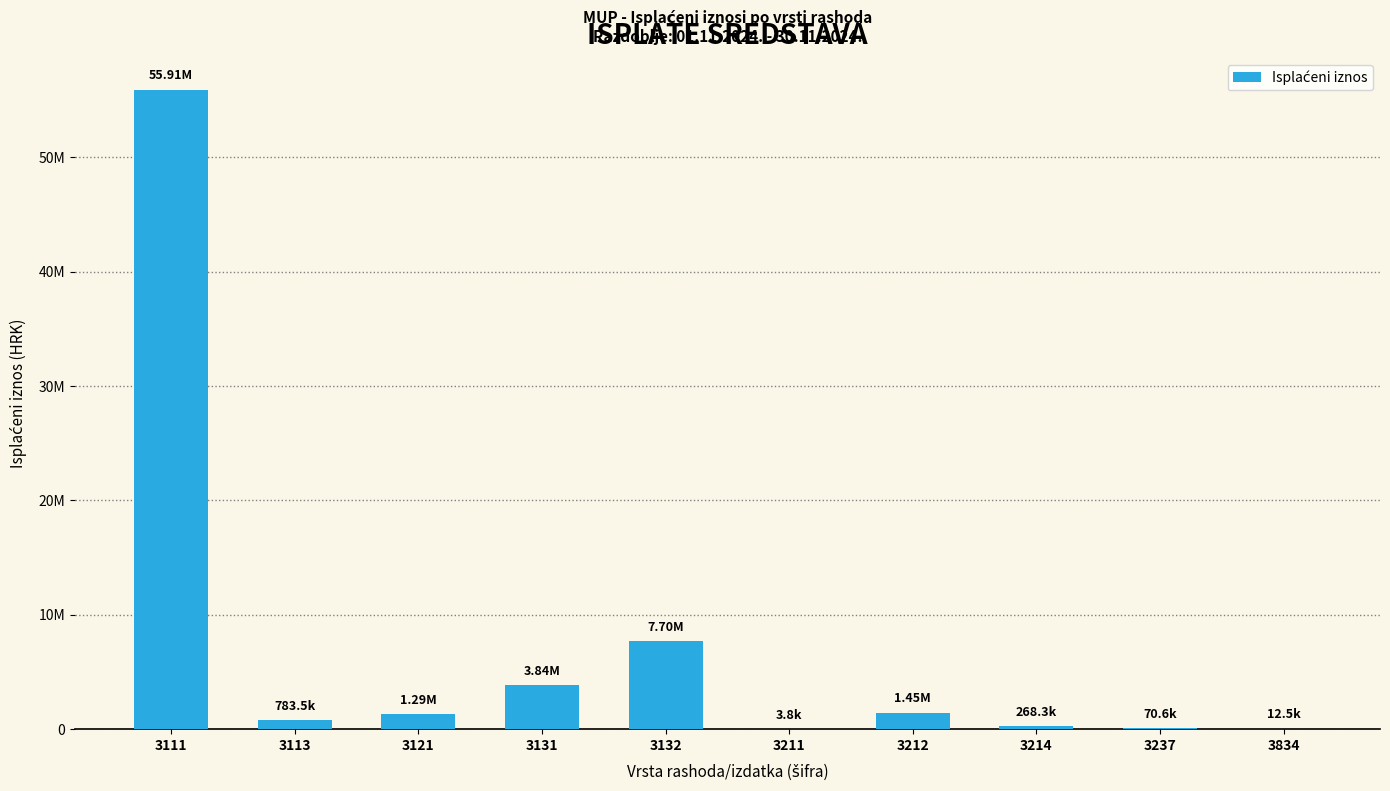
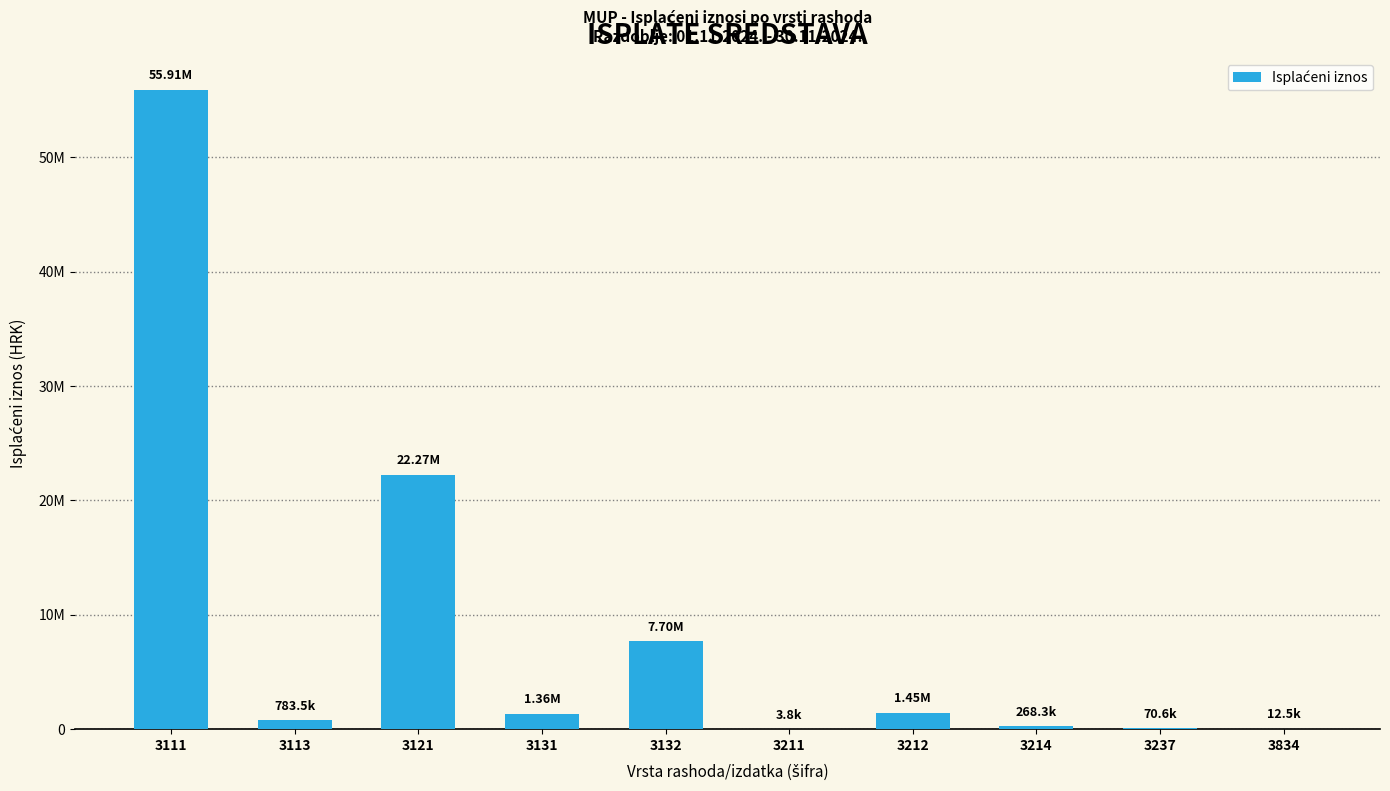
  {
    "3111": "55.91M",
    "3113": "783.5k",
-   "3121": "1.29M",
-   "3131": "3.84M",
+   "3121": "22.27M",
+   "3131": "1.36M",
    "3132": "7.70M",
    "3211": "3.8k",
    "3212": "1.45M",
    "3214": "268.3k",
    "3237": "70.6k",
    "3834": "12.5k"
  }
